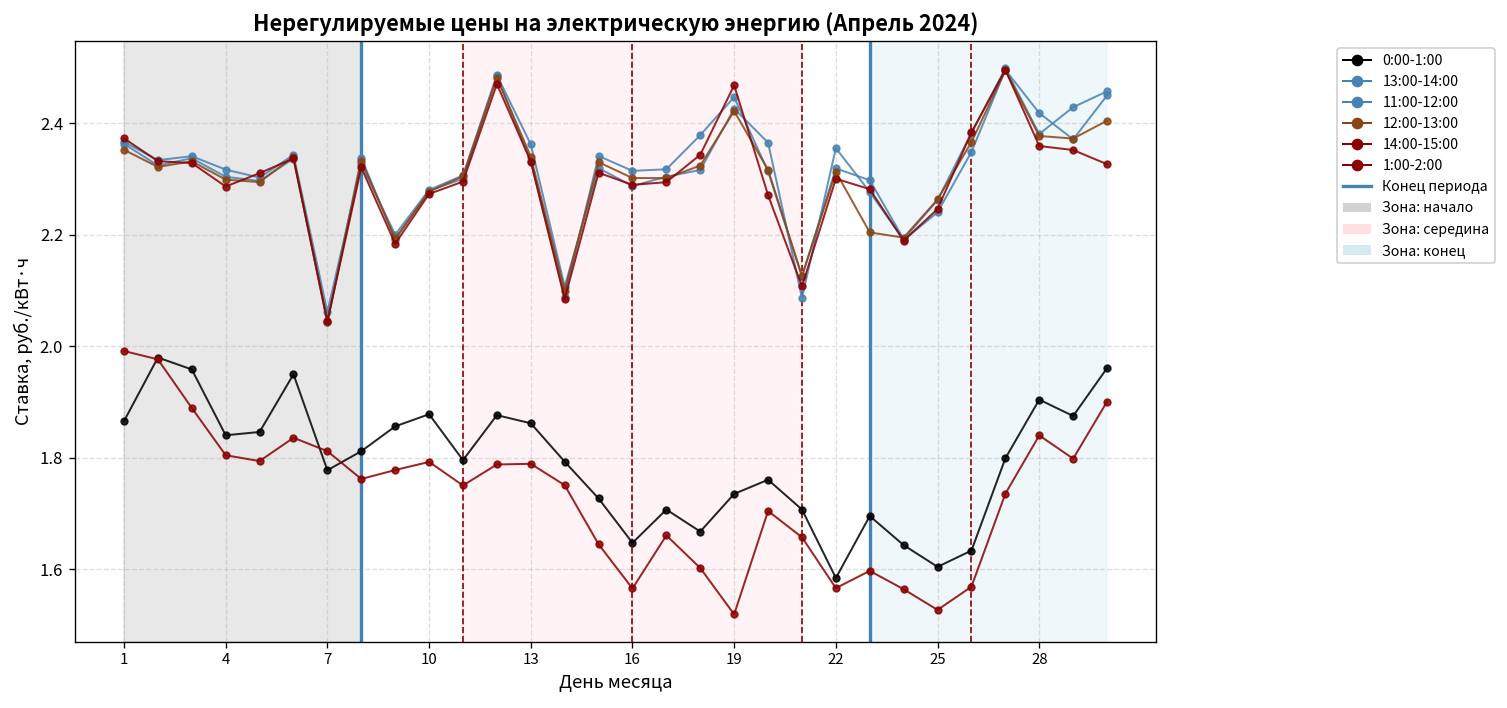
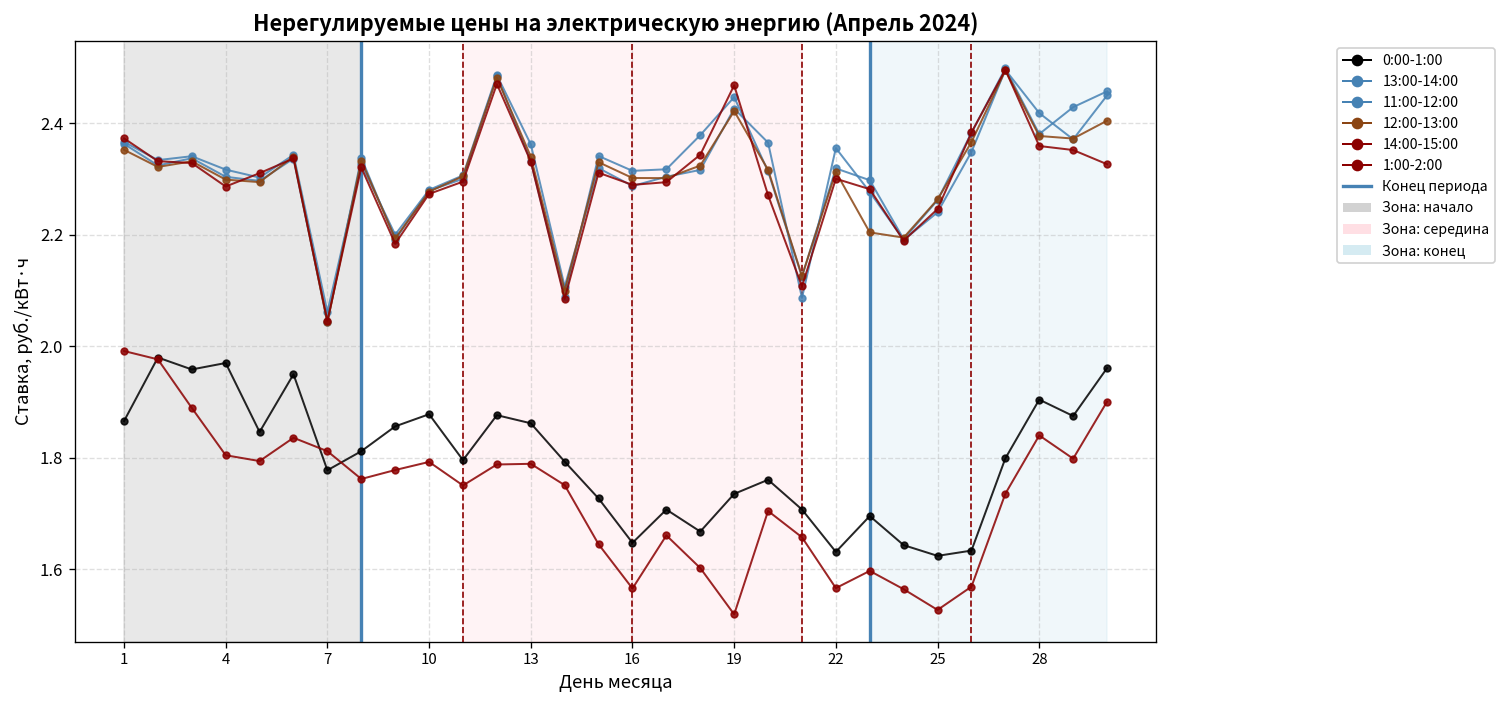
  {
    "0:00-1:00": {
      "1": 1.87,
-     "4": 1.84,
+     "4": 1.97,
      "7": 1.78,
      "10": 1.88,
      "13": 1.86,
      "16": 1.65,
      "19": 1.74,
-     "22": 1.58,
-     "25": 1.60,
+     "22": 1.63,
+     "25": 1.62,
      "28": 1.90
    },
    "12:00-13:00": {
      "1": 2.35,
      "13": 2.34,
      "16": 2.30,
      "22": 2.31
    }
  }
